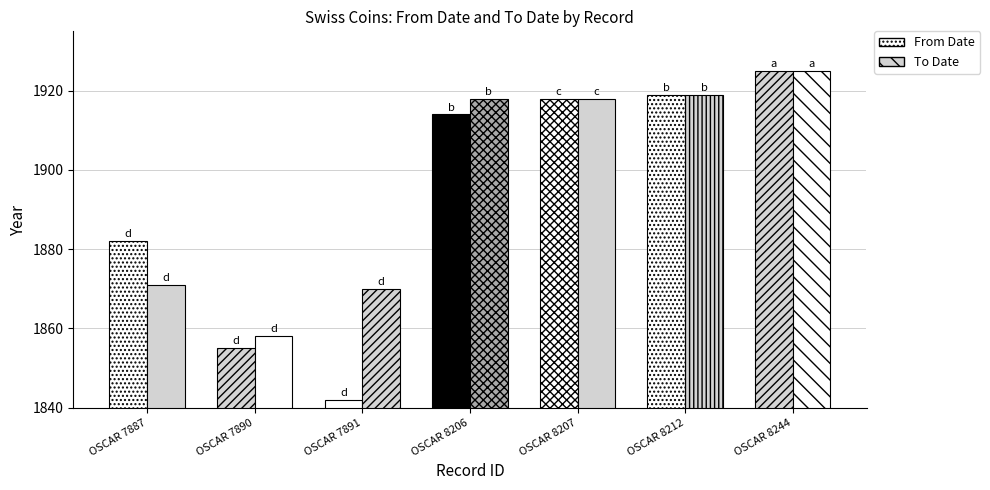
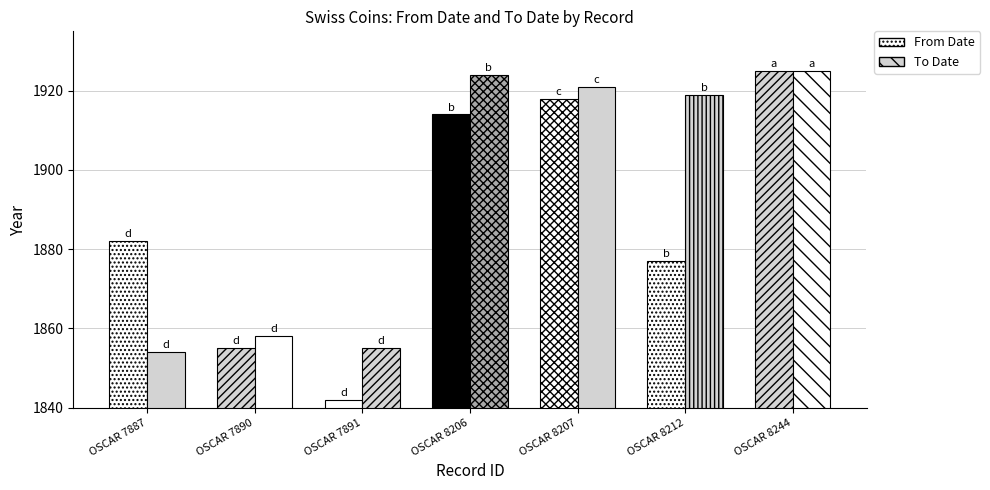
  {
    "From Date": {
      "OSCAR 7887": 1882,
      "OSCAR 7890": 1855,
      "OSCAR 7891": 1842,
      "OSCAR 8206": 1914,
      "OSCAR 8207": 1918,
-     "OSCAR 8212": 1919,
+     "OSCAR 8212": 1877,
      "OSCAR 8244": 1925
    },
    "To Date": {
-     "OSCAR 7887": 1871,
+     "OSCAR 7887": 1854,
      "OSCAR 7890": 1858,
-     "OSCAR 7891": 1870,
-     "OSCAR 8206": 1918,
-     "OSCAR 8207": 1918,
+     "OSCAR 7891": 1855,
+     "OSCAR 8206": 1924,
+     "OSCAR 8207": 1921,
      "OSCAR 8212": 1919,
      "OSCAR 8244": 1925
    }
  }
